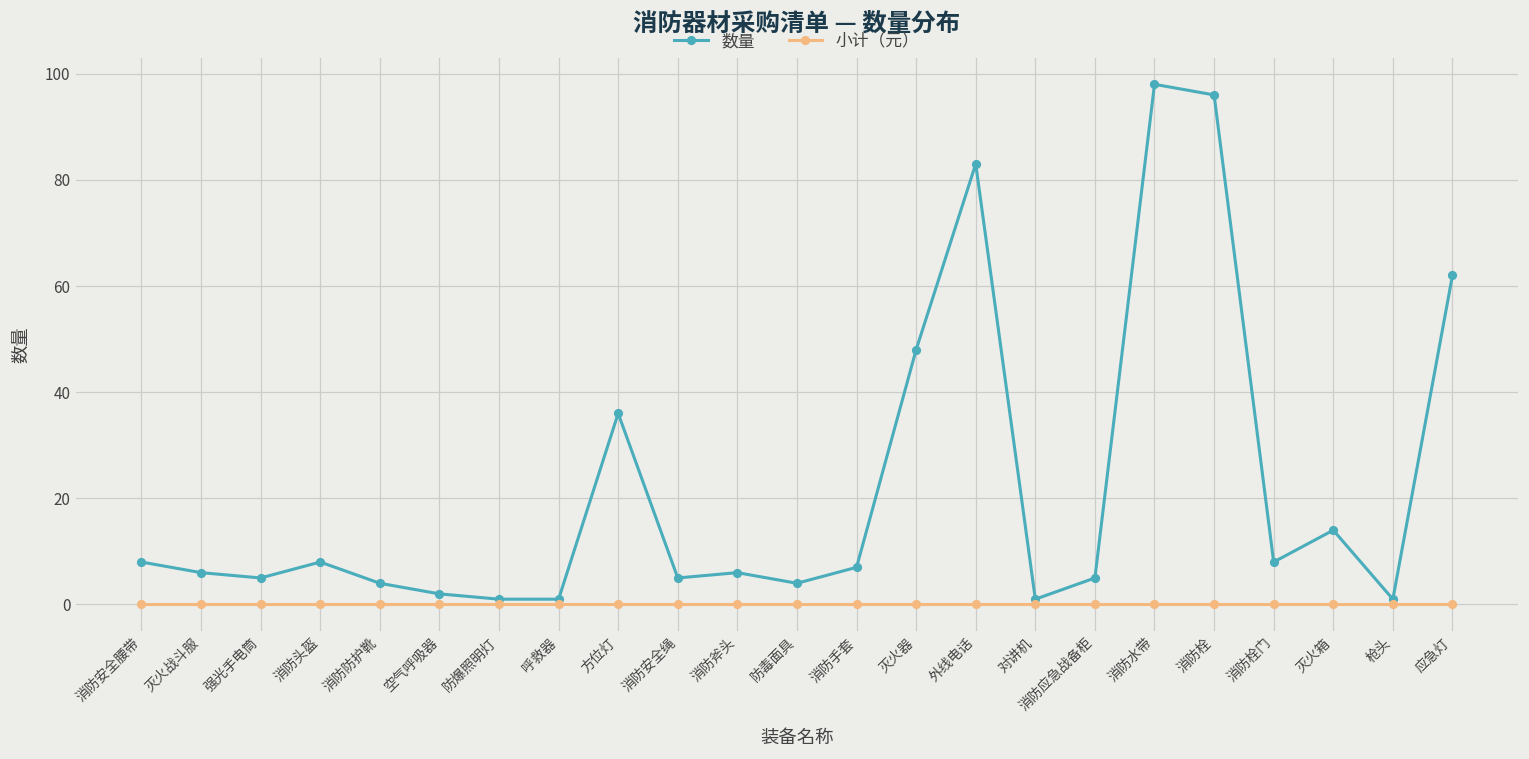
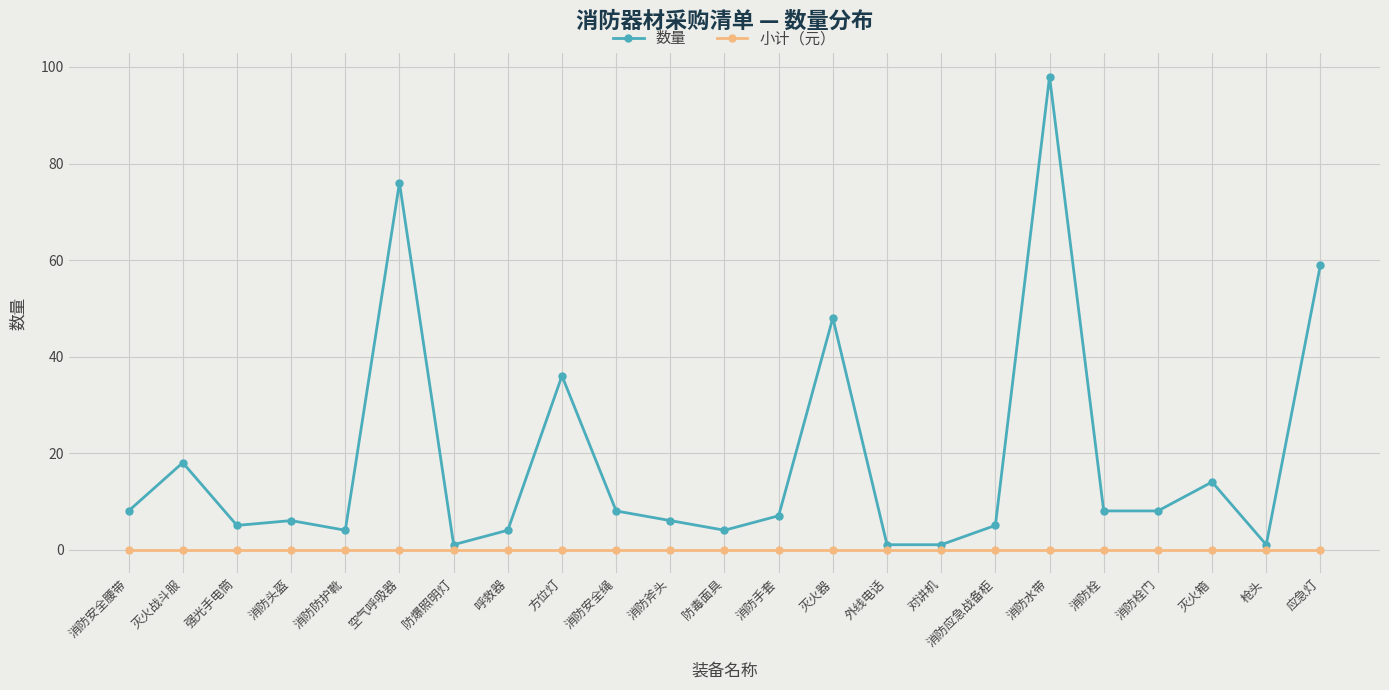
  {
    "数量": {
      "消防安全腰带": 8,
-     "灭火战斗服": 6,
+     "灭火战斗服": 18,
      "强光手电筒": 5,
-     "消防头盔": 8,
+     "消防头盔": 6,
      "消防防护靴": 4,
-     "空气呼吸器": 2,
+     "空气呼吸器": 76,
      "防爆照明灯": 1,
-     "呼救器": 1,
+     "呼救器": 4,
      "方位灯": 36,
-     "消防安全绳": 5,
+     "消防安全绳": 8,
      "消防斧头": 6,
      "防毒面具": 4,
      "消防手套": 7,
      "灭火器": 48,
-     "外线电话": 83,
+     "外线电话": 1,
      "对讲机": 1,
      "消防应急战备柜": 5,
      "消防水带": 98,
-     "消防栓": 96,
+     "消防栓": 8,
      "消防栓门": 8,
      "灭火箱": 14,
      "枪头": 1,
-     "应急灯": 62
+     "应急灯": 59
    },
    "小计（元）": {
      "消防安全腰带": 0,
      "灭火战斗服": 0,
      "强光手电筒": 0,
      "消防头盔": 0,
      "消防防护靴": 0,
      "空气呼吸器": 0,
      "防爆照明灯": 0,
      "呼救器": 0,
      "方位灯": 0,
      "消防安全绳": 0,
      "消防斧头": 0,
      "防毒面具": 0,
      "消防手套": 0,
      "灭火器": 0,
      "外线电话": 0,
      "对讲机": 0,
      "消防应急战备柜": 0,
      "消防水带": 0,
      "消防栓": 0,
      "消防栓门": 0,
      "灭火箱": 0,
      "枪头": 0,
      "应急灯": 0
    }
  }
